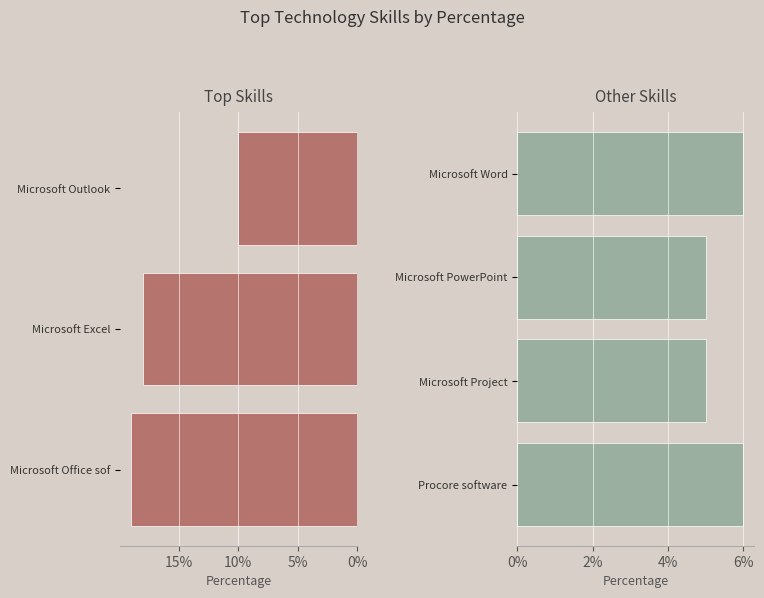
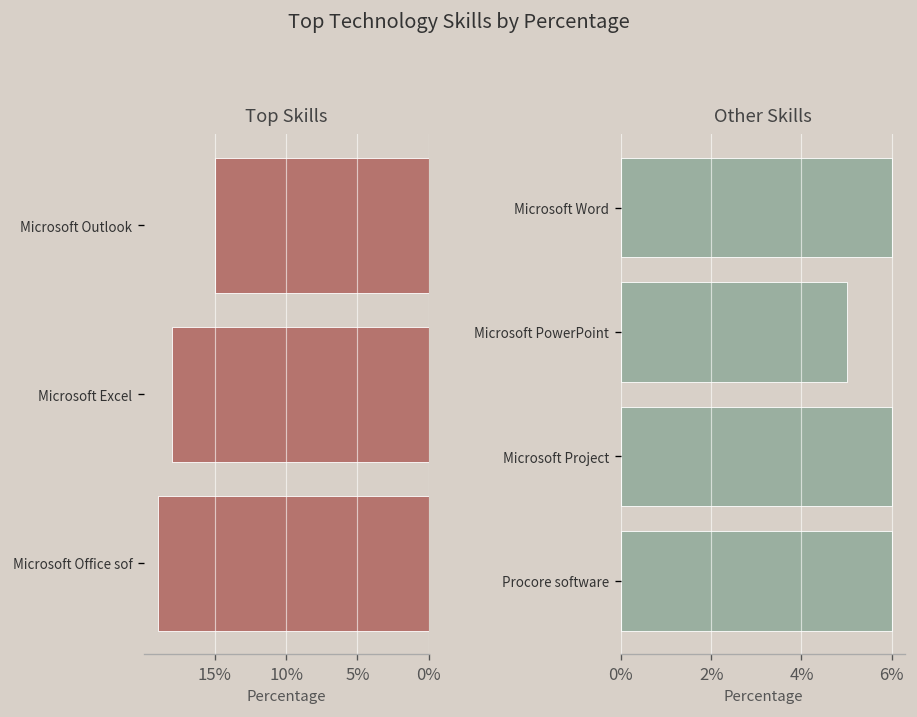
  {
    "Top Skills": {
-     "Microsoft Outlook": "10%",
+     "Microsoft Outlook": "15%",
      "Microsoft Excel": "18%",
      "Microsoft Office sof": "19%"
    },
    "Other Skills": {
      "Microsoft Word": "6%",
      "Microsoft PowerPoint": "5%",
-     "Microsoft Project": "5%",
+     "Microsoft Project": "6%",
      "Procore software": "6%"
    }
  }
